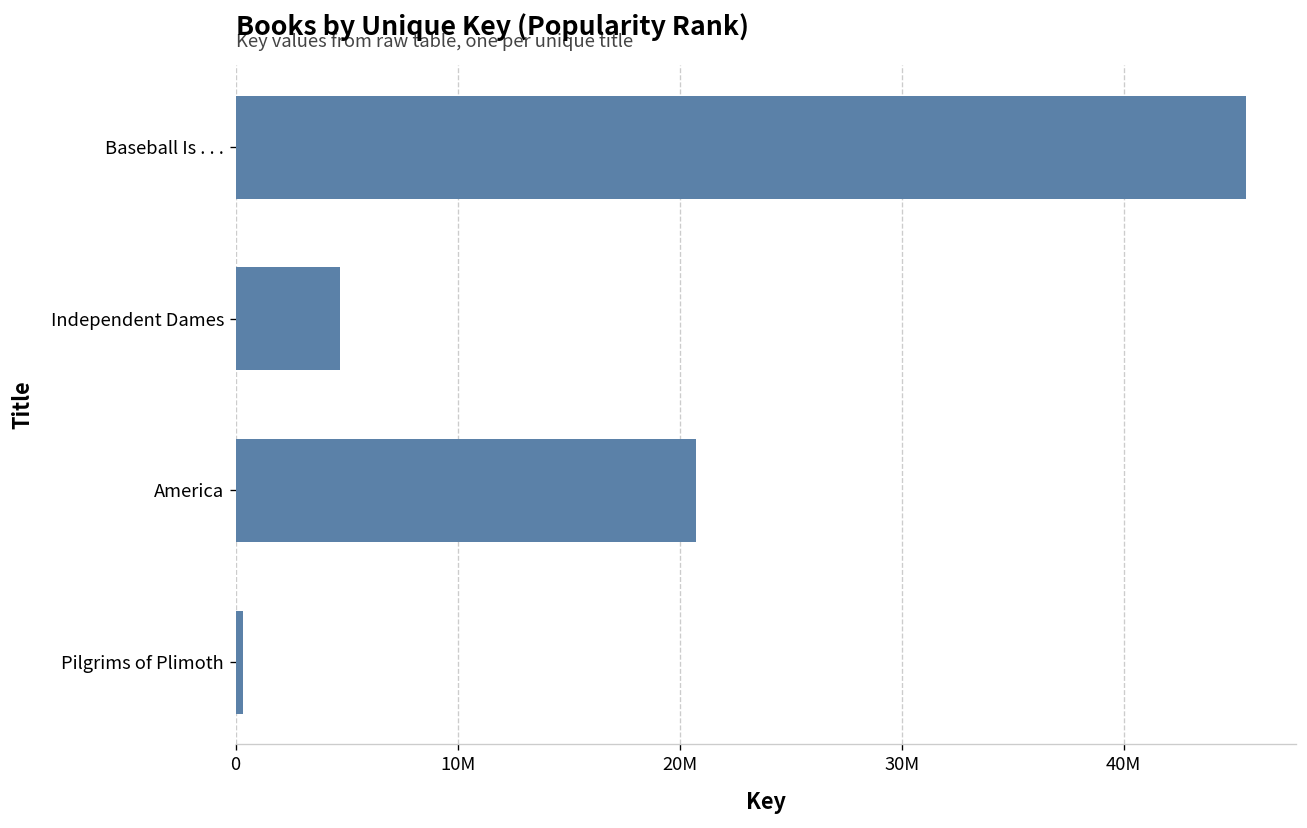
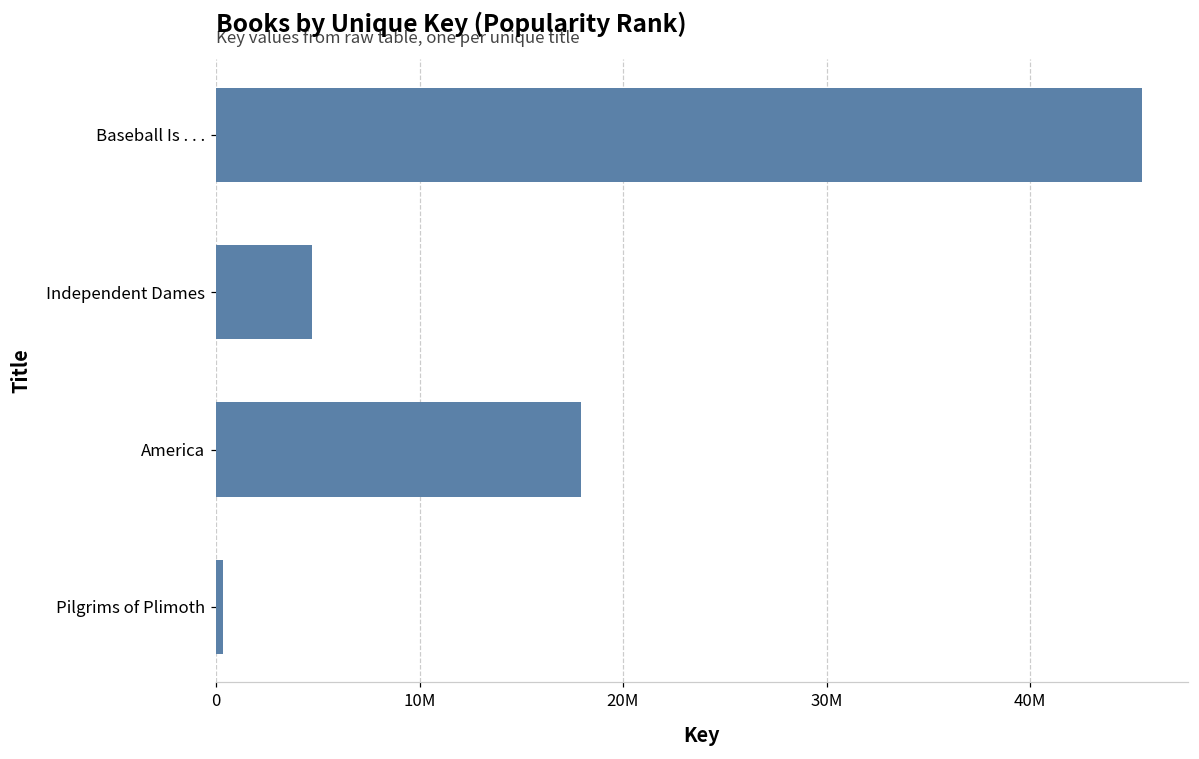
  {
    "Baseball Is . . .": 45500000,
    "Independent Dames": 4700000,
-   "America": 20700000,
+   "America": 18000000,
    "Pilgrims of Plimoth": 300000
  }
